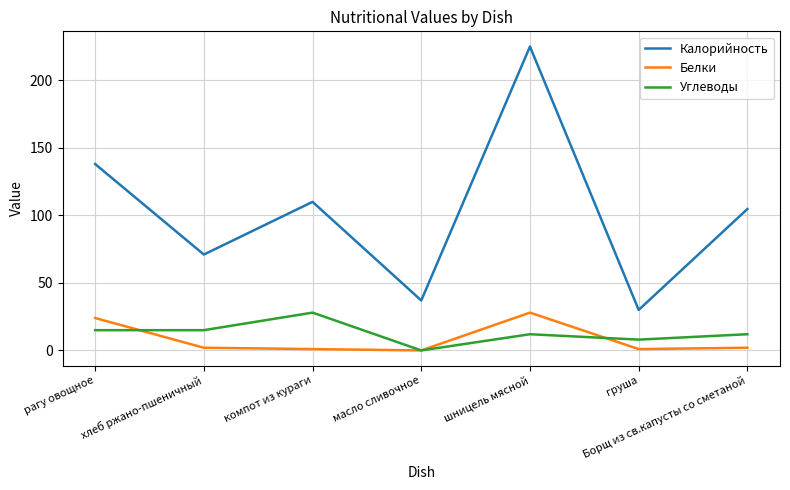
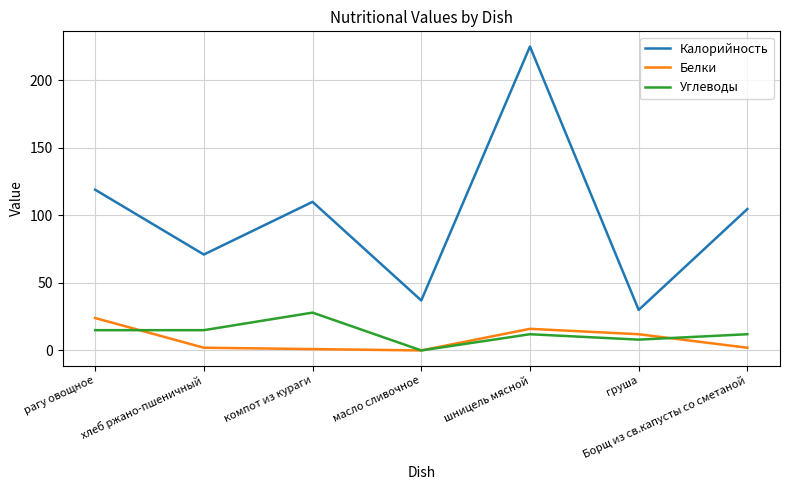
  {
    "Калорийность": {
-     "рагу овощное": 138,
+     "рагу овощное": 119,
      "хлеб ржано-пшеничный": 71,
      "компот из кураги": 110,
      "масло сливочное": 37,
      "шницель мясной": 225,
      "груша": 30,
      "Борщ из св.капусты со сметаной": 105
    },
    "Белки": {
      "рагу овощное": 24,
      "хлеб ржано-пшеничный": 2,
      "компот из кураги": 1,
-     "шницель мясной": 28,
-     "груша": 1,
+     "шницель мясной": 16,
+     "груша": 12,
      "Борщ из св.капусты со сметаной": 2
    },
    "Углеводы": {
      "рагу овощное": 15,
      "хлеб ржано-пшеничный": 15,
      "компот из кураги": 28,
      "шницель мясной": 12,
      "груша": 8,
      "Борщ из св.капусты со сметаной": 12
    }
  }
